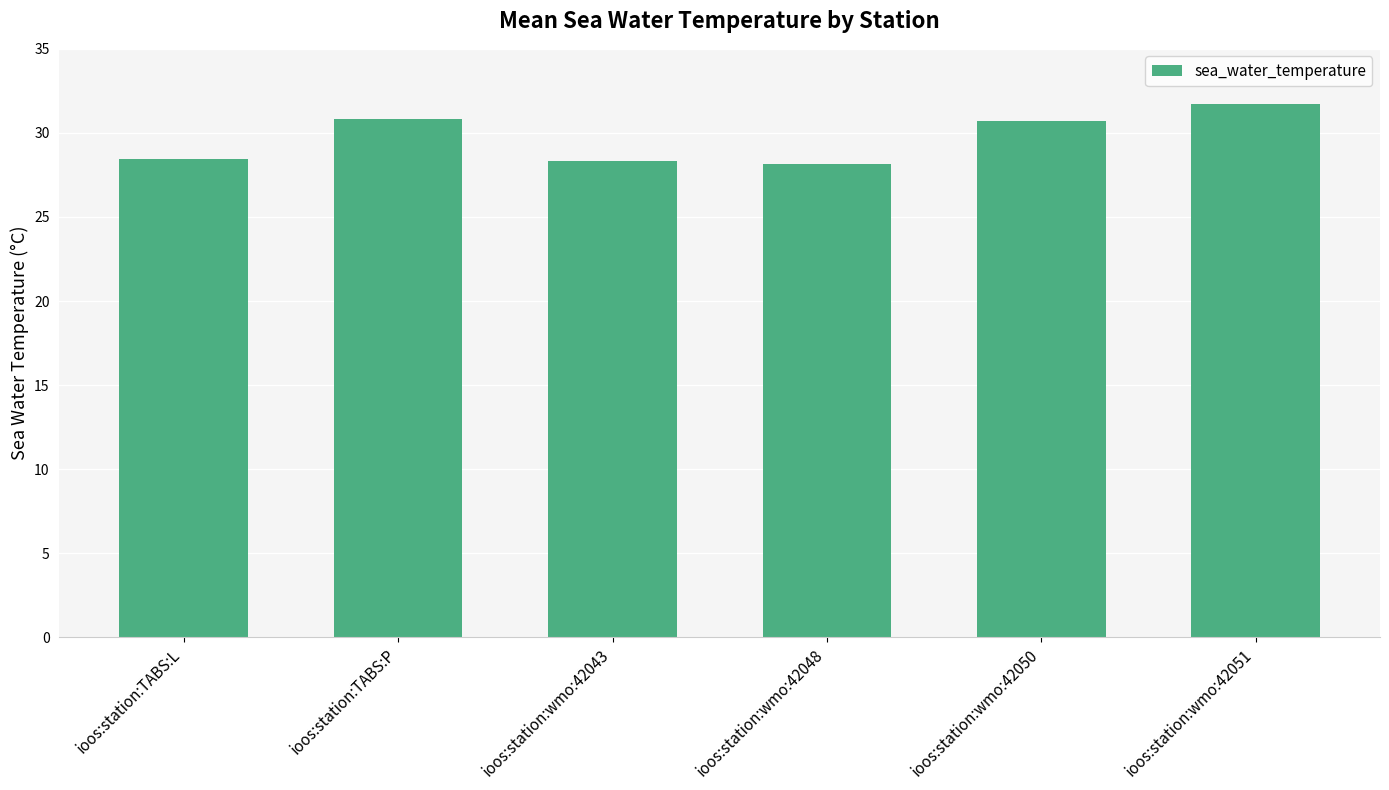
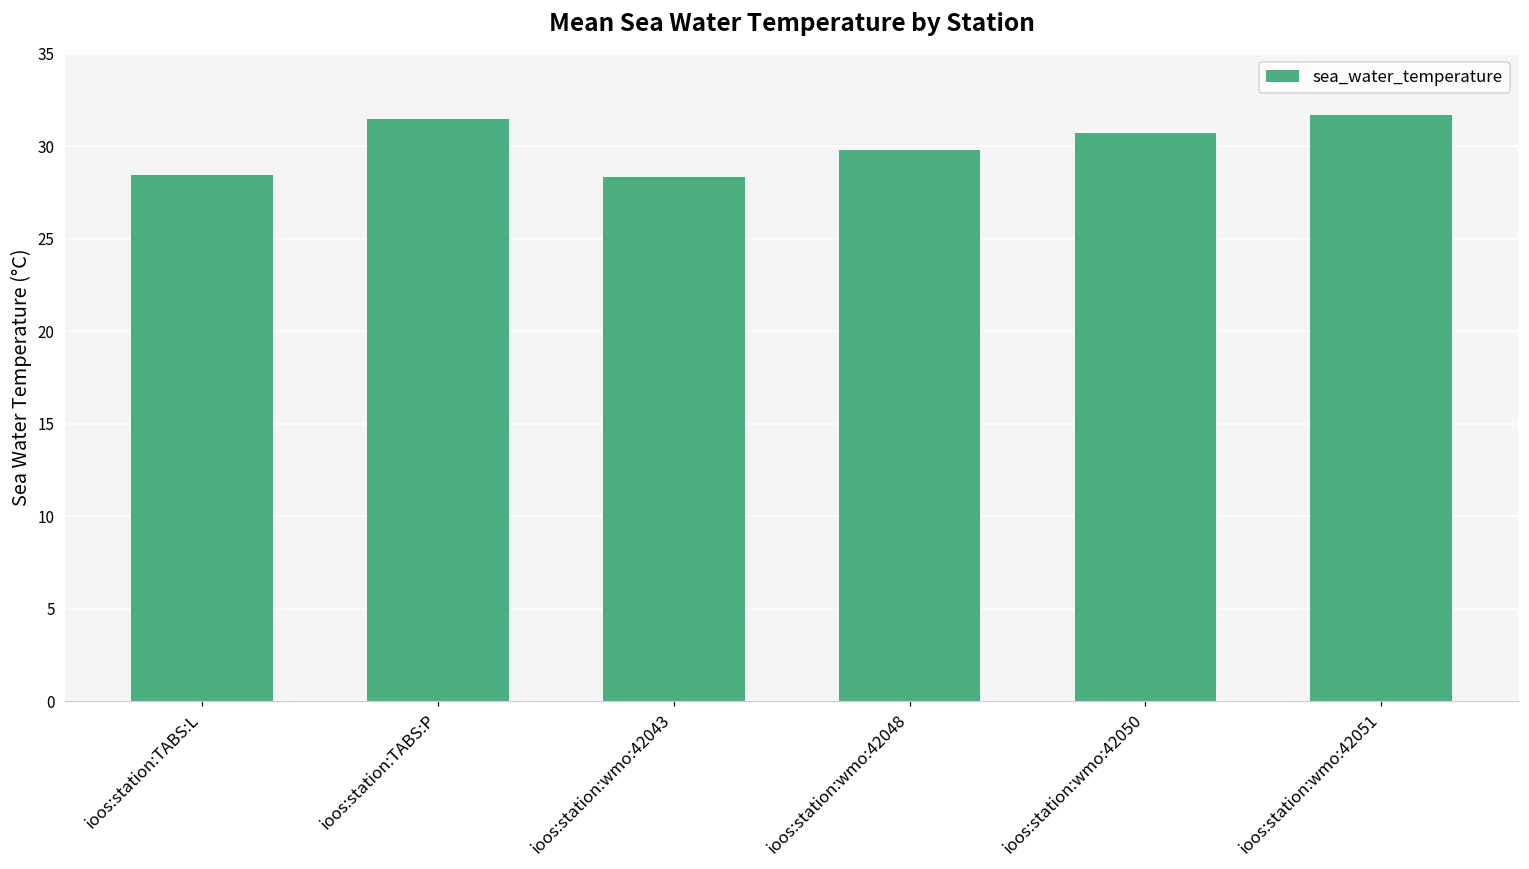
  {
    "ioos:station:TABS:L": 28.4,
-   "ioos:station:TABS:P": 30.8,
+   "ioos:station:TABS:P": 31.5,
    "ioos:station:wmo:42043": 28.3,
-   "ioos:station:wmo:42048": 28.2,
+   "ioos:station:wmo:42048": 29.8,
    "ioos:station:wmo:42050": 30.7,
    "ioos:station:wmo:42051": 31.7
  }
